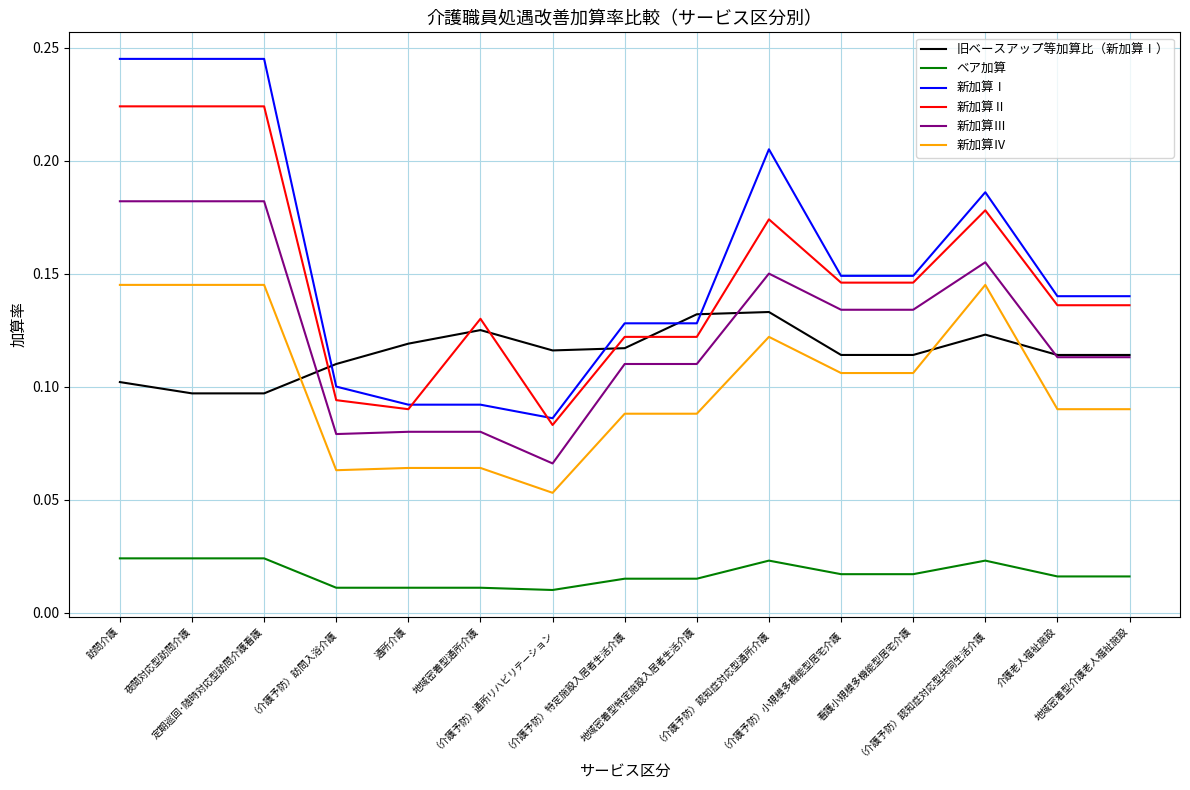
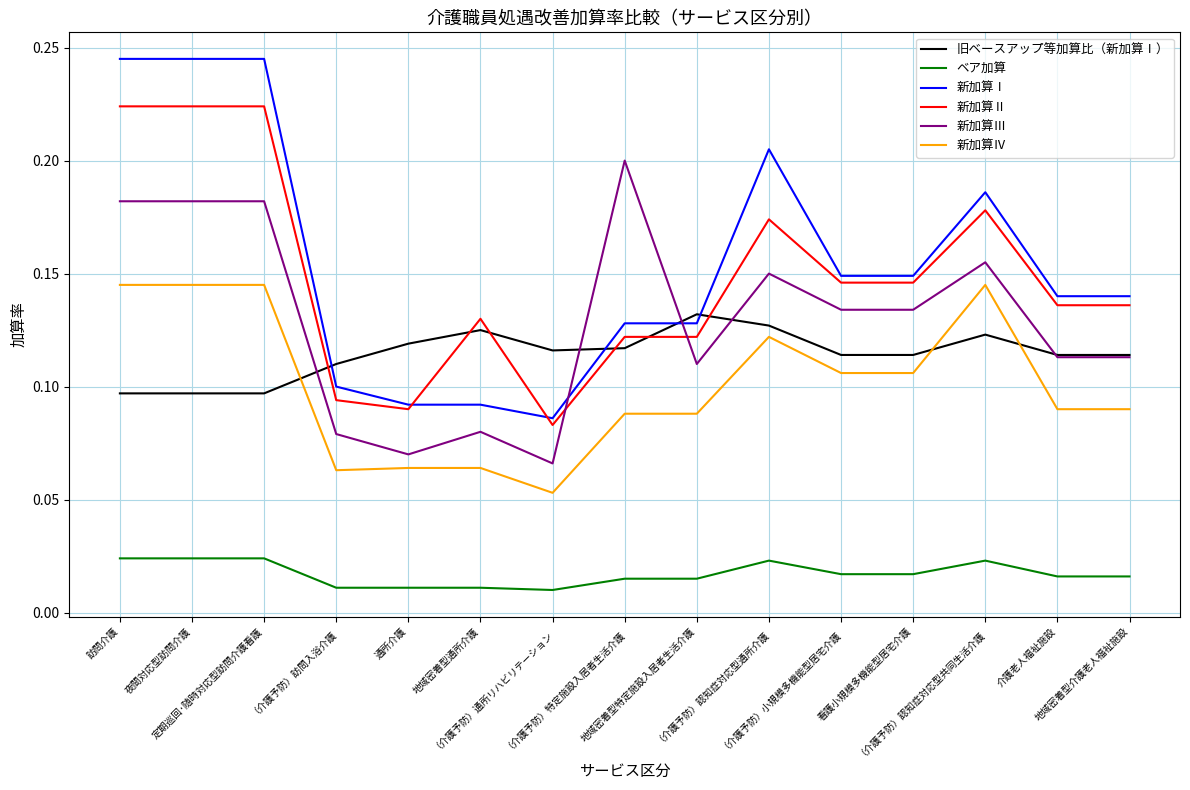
  {
    "旧ベースアップ等加算比（新加算Ⅰ）": {
-     "訪問介護": 0.102,
+     "訪問介護": 0.097,
      "夜間対応型訪問介護": 0.097,
      "定期巡回･随時対応型訪問介護看護": 0.097,
      "（介護予防）訪問入浴介護": 0.110,
      "通所介護": 0.119,
      "地域密着型通所介護": 0.125,
      "（介護予防）通所リハビリテーション": 0.116,
      "（介護予防）特定施設入居者生活介護": 0.117,
      "地域密着型特定施設入居者生活介護": 0.132,
-     "（介護予防）認知症対応型通所介護": 0.133,
+     "（介護予防）認知症対応型通所介護": 0.127,
      "（介護予防）小規模多機能型居宅介護": 0.114,
      "看護小規模多機能型居宅介護": 0.114,
      "（介護予防）認知症対応型共同生活介護": 0.123
    },
    "ベア加算": {
      "訪問介護": 0.024,
      "夜間対応型訪問介護": 0.024,
      "定期巡回･随時対応型訪問介護看護": 0.024,
      "（介護予防）訪問入浴介護": 0.011,
      "通所介護": 0.011,
      "地域密着型通所介護": 0.011,
      "（介護予防）通所リハビリテーション": 0.010,
      "（介護予防）特定施設入居者生活介護": 0.015,
      "地域密着型特定施設入居者生活介護": 0.015,
      "（介護予防）認知症対応型通所介護": 0.023,
      "（介護予防）小規模多機能型居宅介護": 0.017,
      "看護小規模多機能型居宅介護": 0.017,
      "（介護予防）認知症対応型共同生活介護": 0.023,
      "介護老人福祉施設": 0.016,
      "地域密着型介護老人福祉施設": 0.016
    },
    "新加算Ⅰ": {
      "訪問介護": 0.245,
      "夜間対応型訪問介護": 0.245,
      "定期巡回･随時対応型訪問介護看護": 0.245,
      "（介護予防）訪問入浴介護": 0.100,
      "通所介護": 0.092,
      "地域密着型通所介護": 0.092,
      "（介護予防）通所リハビリテーション": 0.086,
      "（介護予防）特定施設入居者生活介護": 0.128,
      "地域密着型特定施設入居者生活介護": 0.128,
      "（介護予防）認知症対応型通所介護": 0.205,
      "（介護予防）小規模多機能型居宅介護": 0.149,
      "看護小規模多機能型居宅介護": 0.149,
      "（介護予防）認知症対応型共同生活介護": 0.186,
      "介護老人福祉施設": 0.140,
      "地域密着型介護老人福祉施設": 0.140
    },
    "新加算Ⅱ": {
      "訪問介護": 0.224,
      "夜間対応型訪問介護": 0.224,
      "定期巡回･随時対応型訪問介護看護": 0.224,
      "（介護予防）訪問入浴介護": 0.094,
      "通所介護": 0.090,
      "地域密着型通所介護": 0.130,
      "（介護予防）通所リハビリテーション": 0.083,
      "（介護予防）特定施設入居者生活介護": 0.122,
      "地域密着型特定施設入居者生活介護": 0.122,
      "（介護予防）認知症対応型通所介護": 0.174,
      "（介護予防）小規模多機能型居宅介護": 0.146,
      "看護小規模多機能型居宅介護": 0.146,
      "（介護予防）認知症対応型共同生活介護": 0.178,
      "介護老人福祉施設": 0.136,
      "地域密着型介護老人福祉施設": 0.136
    },
    "新加算Ⅲ": {
      "訪問介護": 0.182,
      "夜間対応型訪問介護": 0.182,
      "定期巡回･随時対応型訪問介護看護": 0.182,
      "（介護予防）訪問入浴介護": 0.08,
-     "通所介護": 0.08,
+     "通所介護": 0.07,
      "地域密着型通所介護": 0.08,
      "（介護予防）通所リハビリテーション": 0.066,
-     "（介護予防）特定施設入居者生活介護": 0.11,
+     "（介護予防）特定施設入居者生活介護": 0.20,
      "地域密着型特定施設入居者生活介護": 0.11,
      "（介護予防）認知症対応型通所介護": 0.15,
      "（介護予防）小規模多機能型居宅介護": 0.134,
      "看護小規模多機能型居宅介護": 0.134,
      "（介護予防）認知症対応型共同生活介護": 0.155
    },
    "新加算Ⅳ": {
      "訪問介護": 0.145,
      "夜間対応型訪問介護": 0.145,
      "定期巡回･随時対応型訪問介護看護": 0.145,
      "（介護予防）訪問入浴介護": 0.063,
      "通所介護": 0.064,
      "地域密着型通所介護": 0.064,
      "（介護予防）通所リハビリテーション": 0.053,
      "（介護予防）特定施設入居者生活介護": 0.088,
      "地域密着型特定施設入居者生活介護": 0.088,
      "（介護予防）認知症対応型通所介護": 0.122,
      "（介護予防）小規模多機能型居宅介護": 0.106,
      "看護小規模多機能型居宅介護": 0.106,
      "（介護予防）認知症対応型共同生活介護": 0.145,
      "介護老人福祉施設": 0.090,
      "地域密着型介護老人福祉施設": 0.090
    }
  }
